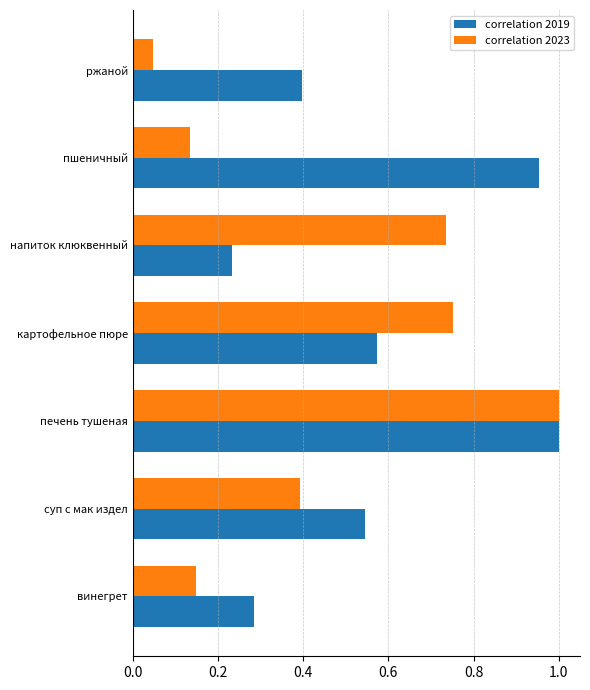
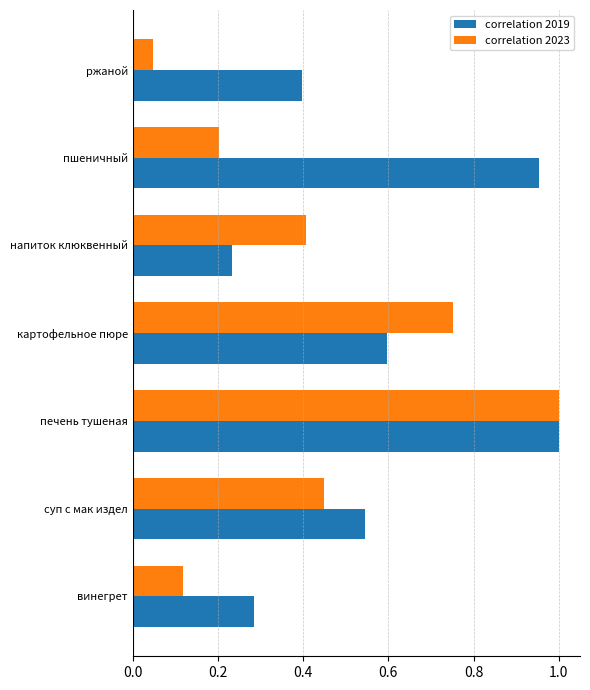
  {
    "correlation 2019": {
      "ржаной": 0.40,
      "пшеничный": 0.95,
      "напиток клюквенный": 0.23,
-     "картофельное пюре": 0.57,
+     "картофельное пюре": 0.60,
      "печень тушеная": 1.00,
      "суп с мак издел": 0.55,
      "винегрет": 0.28
    },
    "correlation 2023": {
      "ржаной": 0.05,
-     "пшеничный": 0.14,
-     "напиток клюквенный": 0.74,
+     "пшеничный": 0.20,
+     "напиток клюквенный": 0.41,
      "картофельное пюре": 0.75,
      "печень тушеная": 1.00,
-     "суп с мак издел": 0.39,
-     "винегрет": 0.15
+     "суп с мак издел": 0.45,
+     "винегрет": 0.12
    }
  }
